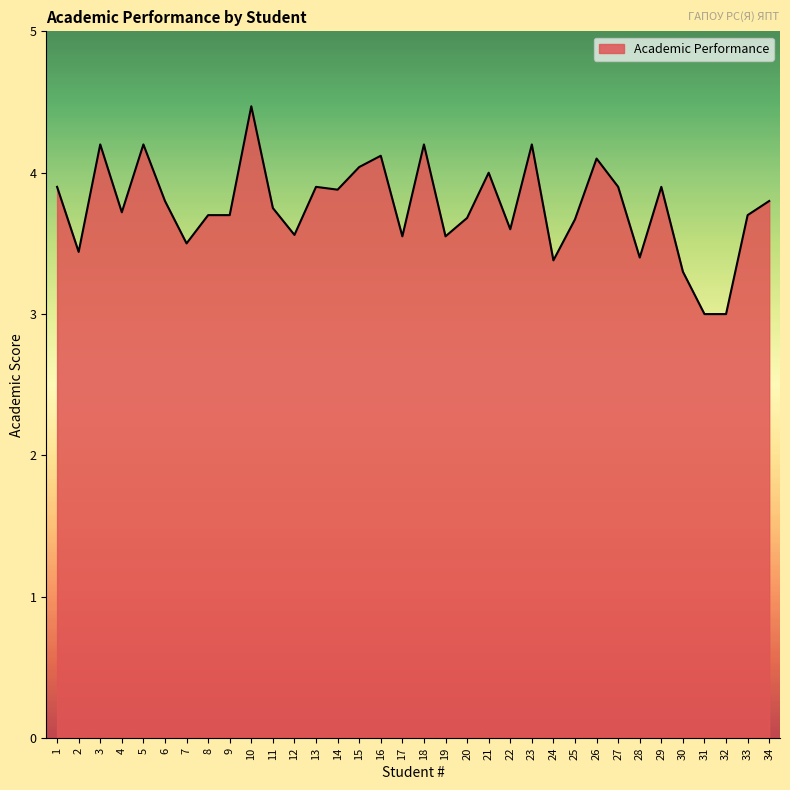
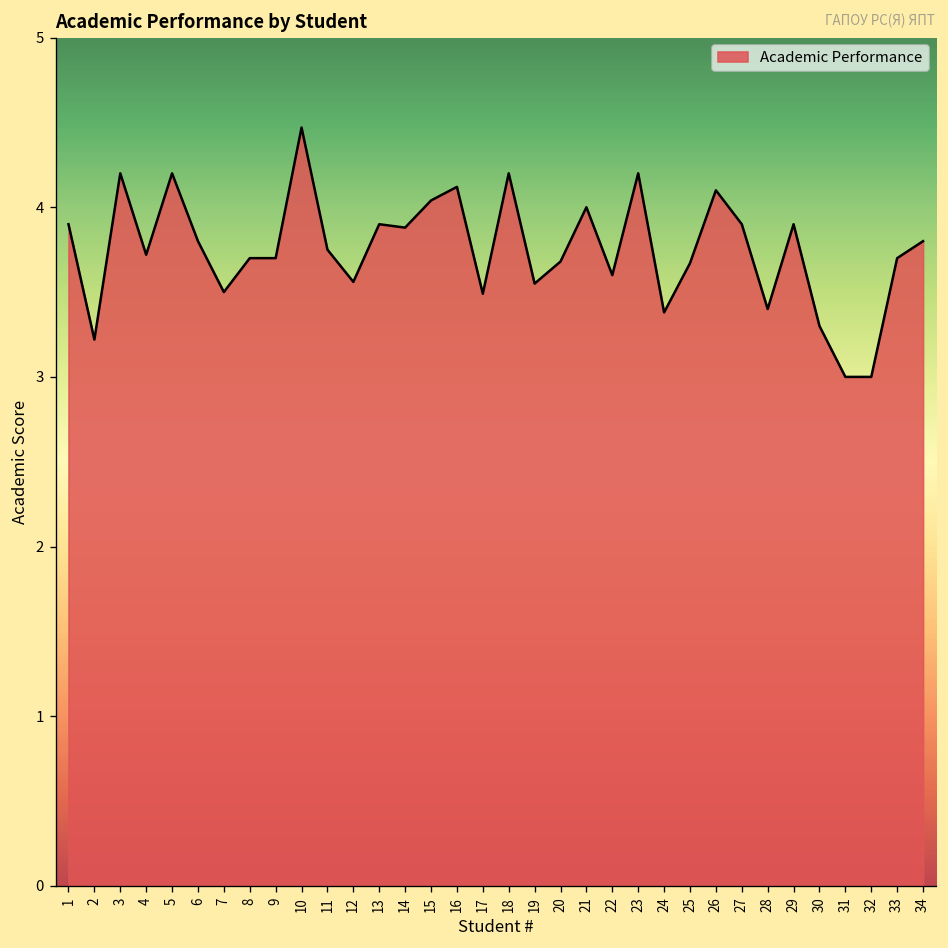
  {
    "1": 3.90,
-   "2": 3.44,
+   "2": 3.22,
    "3": 4.20,
    "4": 3.72,
    "5": 4.20,
    "6": 3.80,
    "7": 3.50,
    "8": 3.70,
    "9": 3.70,
    "10": 4.47,
    "11": 3.75,
    "12": 3.56,
    "13": 3.90,
    "14": 3.88,
    "15": 4.04,
    "16": 4.12,
-   "17": 3.55,
+   "17": 3.49,
    "18": 4.20,
    "19": 3.55,
    "20": 3.68,
    "21": 4.00,
    "22": 3.60,
    "23": 4.20,
    "24": 3.38,
    "25": 3.67,
    "26": 4.10,
    "27": 3.90,
    "28": 3.40,
    "29": 3.90,
    "30": 3.30,
    "31": 3.00,
    "32": 3.00,
    "33": 3.70,
    "34": 3.80
  }
